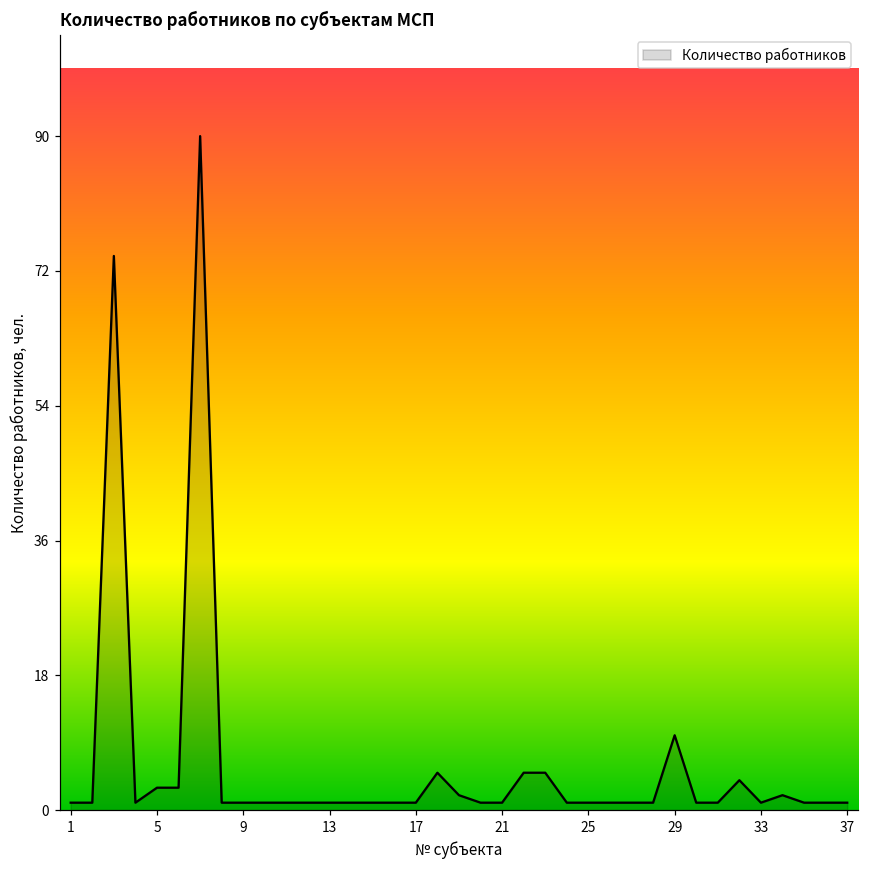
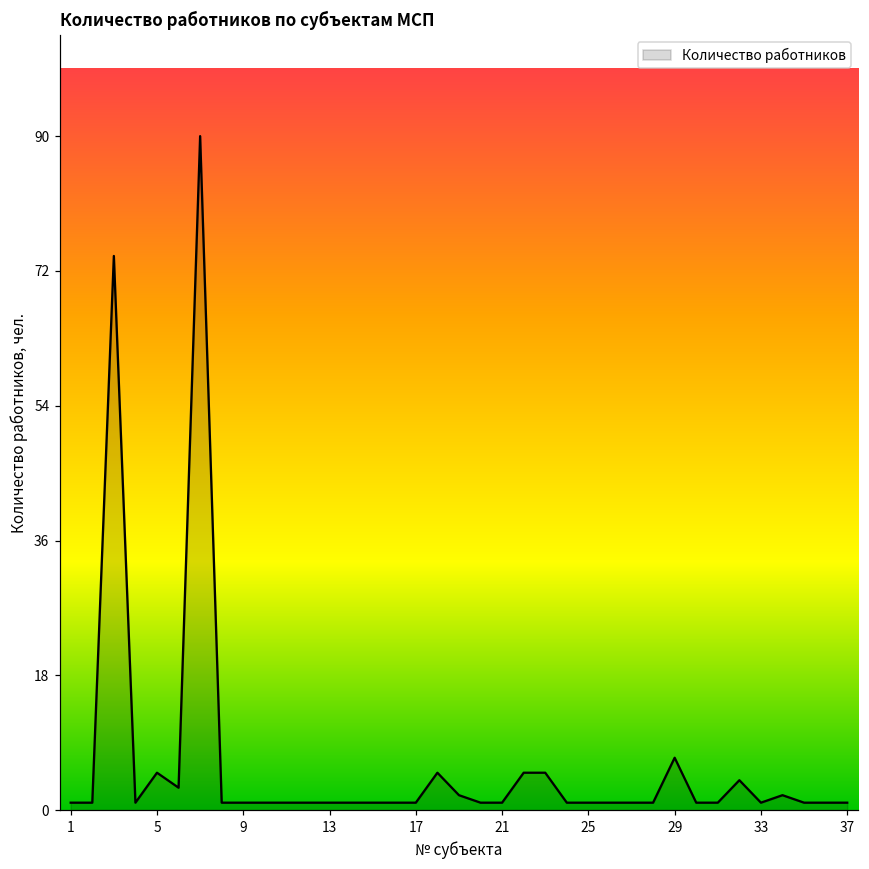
  {
    "1": 1,
-   "5": 3,
+   "5": 5,
    "9": 1,
    "13": 1,
    "17": 1,
    "21": 1,
    "25": 1,
-   "29": 10,
+   "29": 7,
    "33": 1,
    "37": 1
  }
